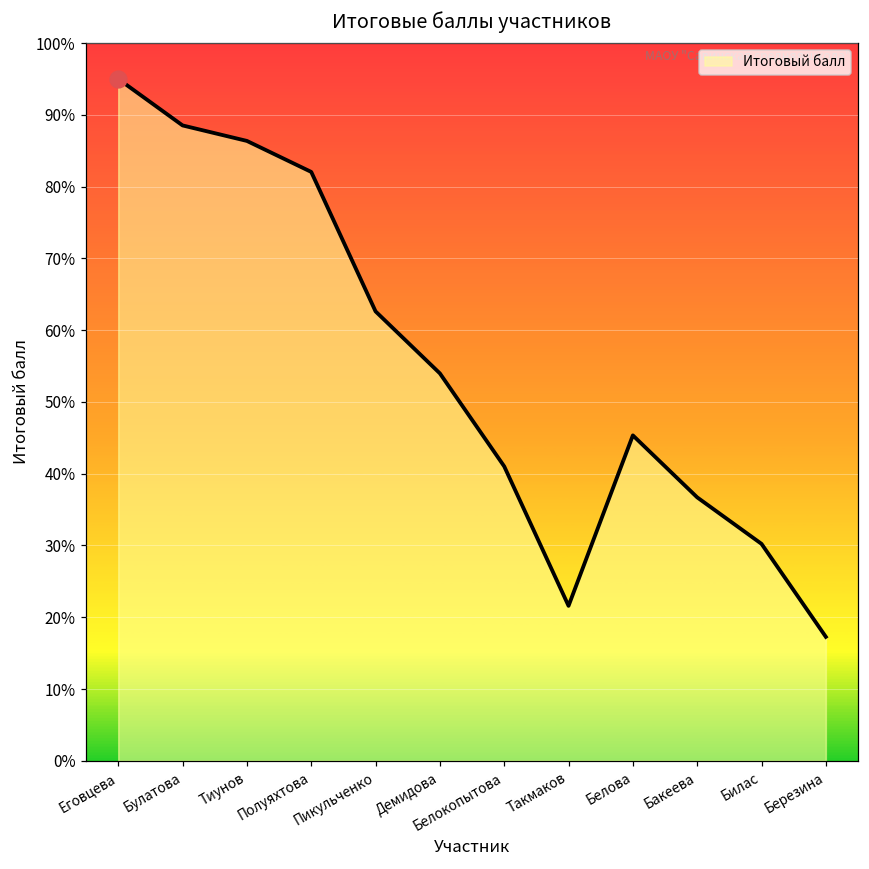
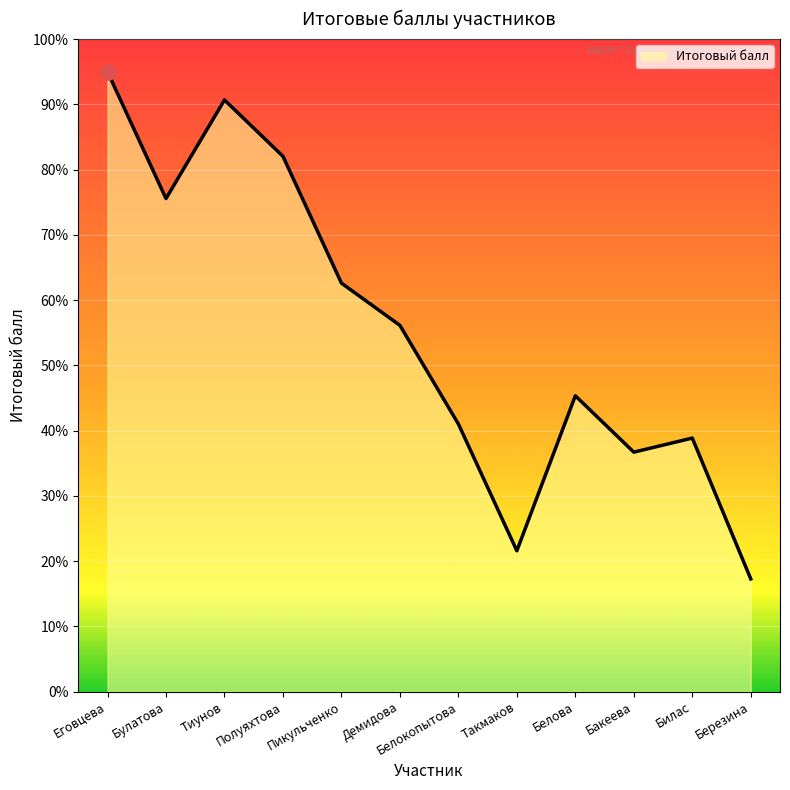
  {
    "Итоговый балл": {
-     "Булатова": "89%",
-     "Тиунов": "86%",
+     "Булатова": "76%",
+     "Тиунов": "91%",
      "Полуяхтова": "82%",
      "Пикульченко": "63%",
-     "Демидова": "54%",
+     "Демидова": "56%",
      "Белокопытова": "41%",
      "Такмаков": "22%",
      "Белова": "45%",
      "Бакеева": "37%",
-     "Билас": "30%",
+     "Билас": "39%",
      "Березина": "17%"
    }
  }
